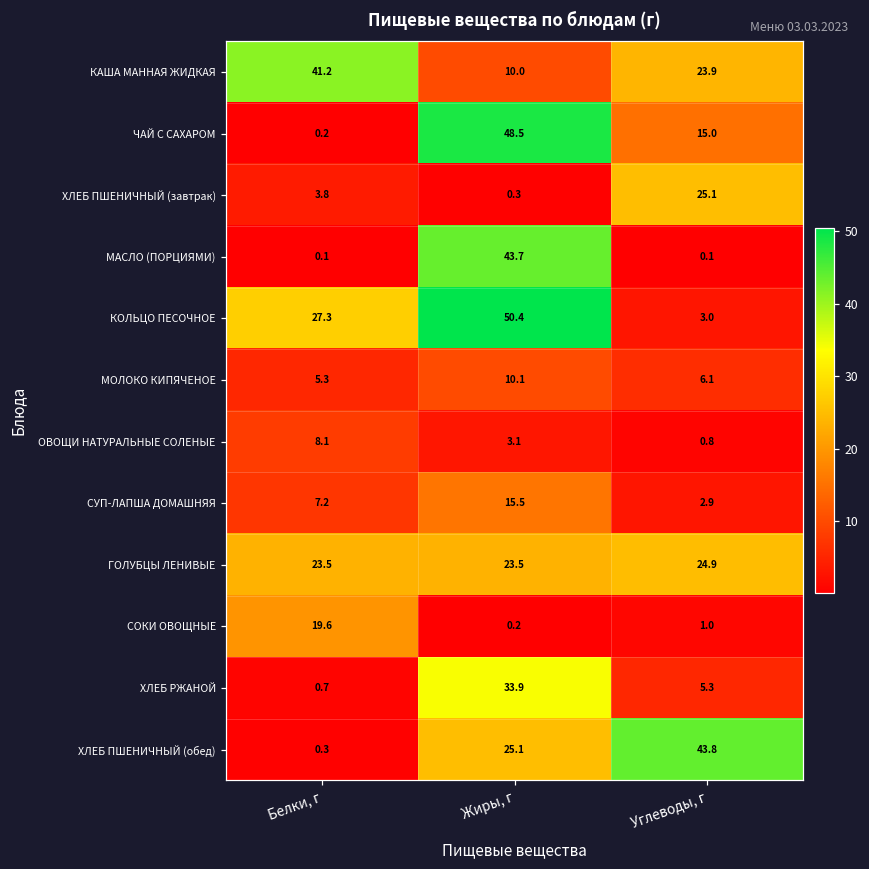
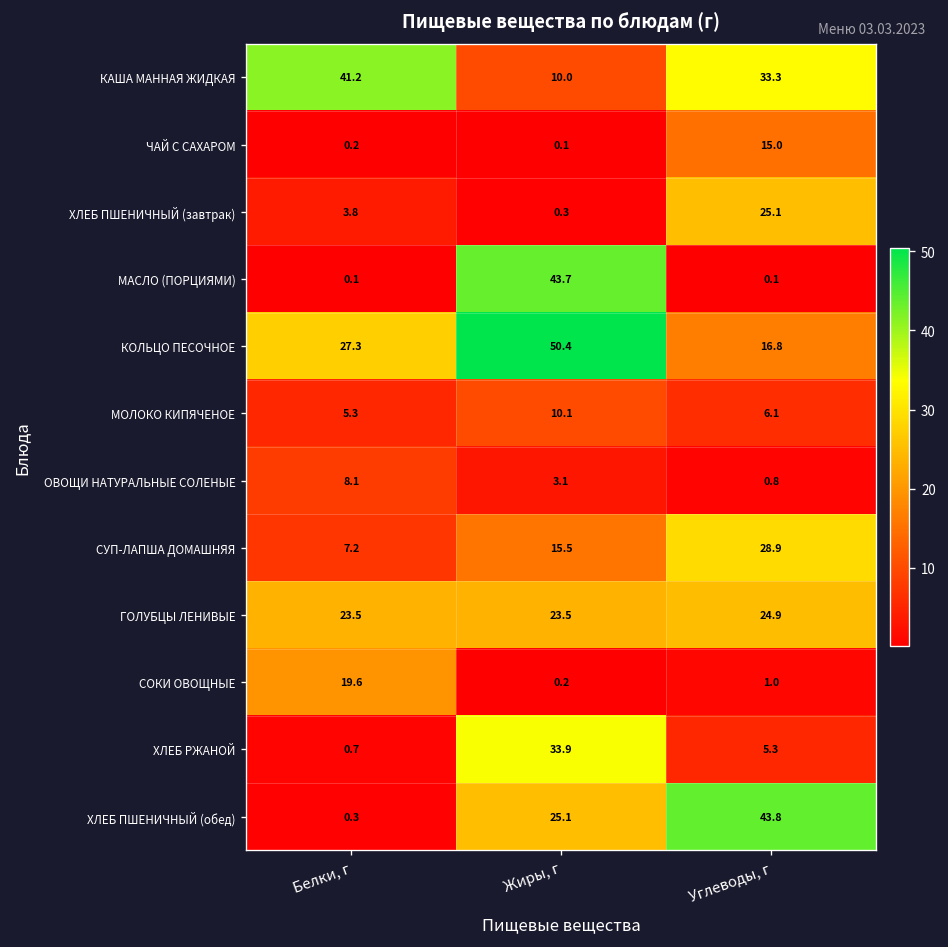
  {
    "КАША МАННАЯ ЖИДКАЯ": {
      "Белки, г": 41.2,
      "Жиры, г": 10.0,
-     "Углеводы, г": 23.9
+     "Углеводы, г": 33.3
    },
    "ЧАЙ С САХАРОМ": {
      "Белки, г": 0.2,
-     "Жиры, г": 48.5,
+     "Жиры, г": 0.1,
      "Углеводы, г": 15.0
    },
    "ХЛЕБ ПШЕНИЧНЫЙ (завтрак)": {
      "Белки, г": 3.8,
      "Жиры, г": 0.3,
      "Углеводы, г": 25.1
    },
    "МАСЛО (ПОРЦИЯМИ)": {
      "Белки, г": 0.1,
      "Жиры, г": 43.7,
      "Углеводы, г": 0.1
    },
    "КОЛЬЦО ПЕСОЧНОЕ": {
      "Белки, г": 27.3,
      "Жиры, г": 50.4,
-     "Углеводы, г": 3.0
+     "Углеводы, г": 16.8
    },
    "МОЛОКО КИПЯЧЕНОЕ": {
      "Белки, г": 5.3,
      "Жиры, г": 10.1,
      "Углеводы, г": 6.1
    },
    "ОВОЩИ НАТУРАЛЬНЫЕ СОЛЕНЫЕ": {
      "Белки, г": 8.1,
      "Жиры, г": 3.1,
      "Углеводы, г": 0.8
    },
    "СУП-ЛАПША ДОМАШНЯЯ": {
      "Белки, г": 7.2,
      "Жиры, г": 15.5,
-     "Углеводы, г": 2.9
+     "Углеводы, г": 28.9
    },
    "ГОЛУБЦЫ ЛЕНИВЫЕ": {
      "Белки, г": 23.5,
      "Жиры, г": 23.5,
      "Углеводы, г": 24.9
    },
    "СОКИ ОВОЩНЫЕ": {
      "Белки, г": 19.6,
      "Жиры, г": 0.2,
      "Углеводы, г": 1.0
    },
    "ХЛЕБ РЖАНОЙ": {
      "Белки, г": 0.7,
      "Жиры, г": 33.9,
      "Углеводы, г": 5.3
    },
    "ХЛЕБ ПШЕНИЧНЫЙ (обед)": {
      "Белки, г": 0.3,
      "Жиры, г": 25.1,
      "Углеводы, г": 43.8
    }
  }
